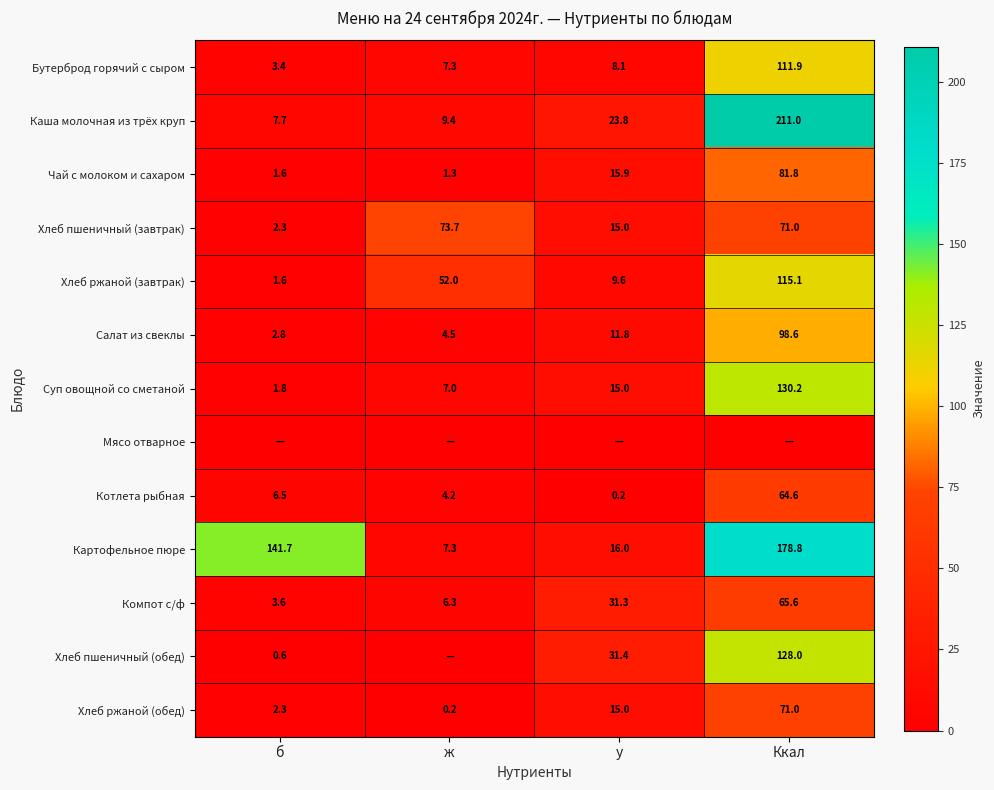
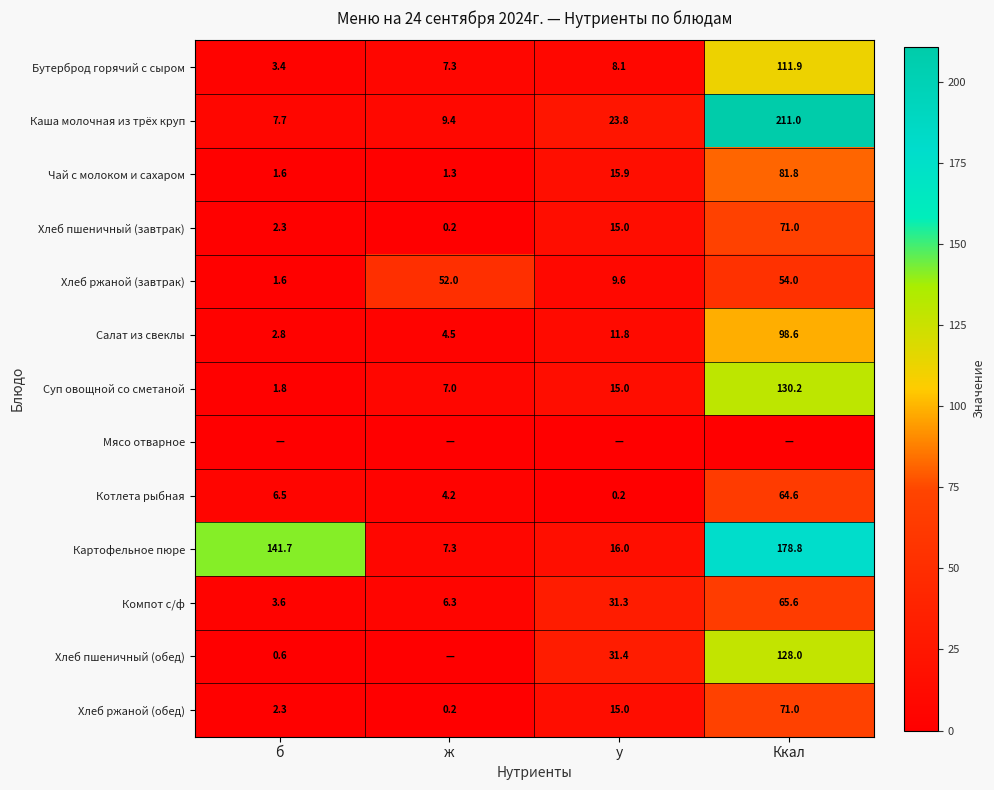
  {
    "Бутерброд горячий с сыром": {
      "б": 3.4,
      "ж": 7.3,
      "у": 8.1,
      "Ккал": 111.9
    },
    "Каша молочная из трёх круп": {
      "б": 7.7,
      "ж": 9.4,
      "у": 23.8,
      "Ккал": 211.0
    },
    "Чай с молоком и сахаром": {
      "б": 1.6,
      "ж": 1.3,
      "у": 15.9,
      "Ккал": 81.8
    },
    "Хлеб пшеничный (завтрак)": {
      "б": 2.3,
-     "ж": 73.7,
+     "ж": 0.2,
      "у": 15.0,
      "Ккал": 71.0
    },
    "Хлеб ржаной (завтрак)": {
      "б": 1.6,
      "ж": 52.0,
      "у": 9.6,
-     "Ккал": 115.1
+     "Ккал": 54.0
    },
    "Салат из свеклы": {
      "б": 2.8,
      "ж": 4.5,
      "у": 11.8,
      "Ккал": 98.6
    },
    "Суп овощной со сметаной": {
      "б": 1.8,
      "ж": 7.0,
      "у": 15.0,
      "Ккал": 130.2
    },
    "Котлета рыбная": {
      "б": 6.5,
      "ж": 4.2,
      "у": 0.2,
      "Ккал": 64.6
    },
    "Картофельное пюре": {
      "б": 141.7,
      "ж": 7.3,
      "у": 16.0,
      "Ккал": 178.8
    },
    "Компот с/ф": {
      "б": 3.6,
      "ж": 6.3,
      "у": 31.3,
      "Ккал": 65.6
    },
    "Хлеб пшеничный (обед)": {
      "б": 0.6,
      "у": 31.4,
      "Ккал": 128.0
    },
    "Хлеб ржаной (обед)": {
      "б": 2.3,
      "ж": 0.2,
      "у": 15.0,
      "Ккал": 71.0
    }
  }
